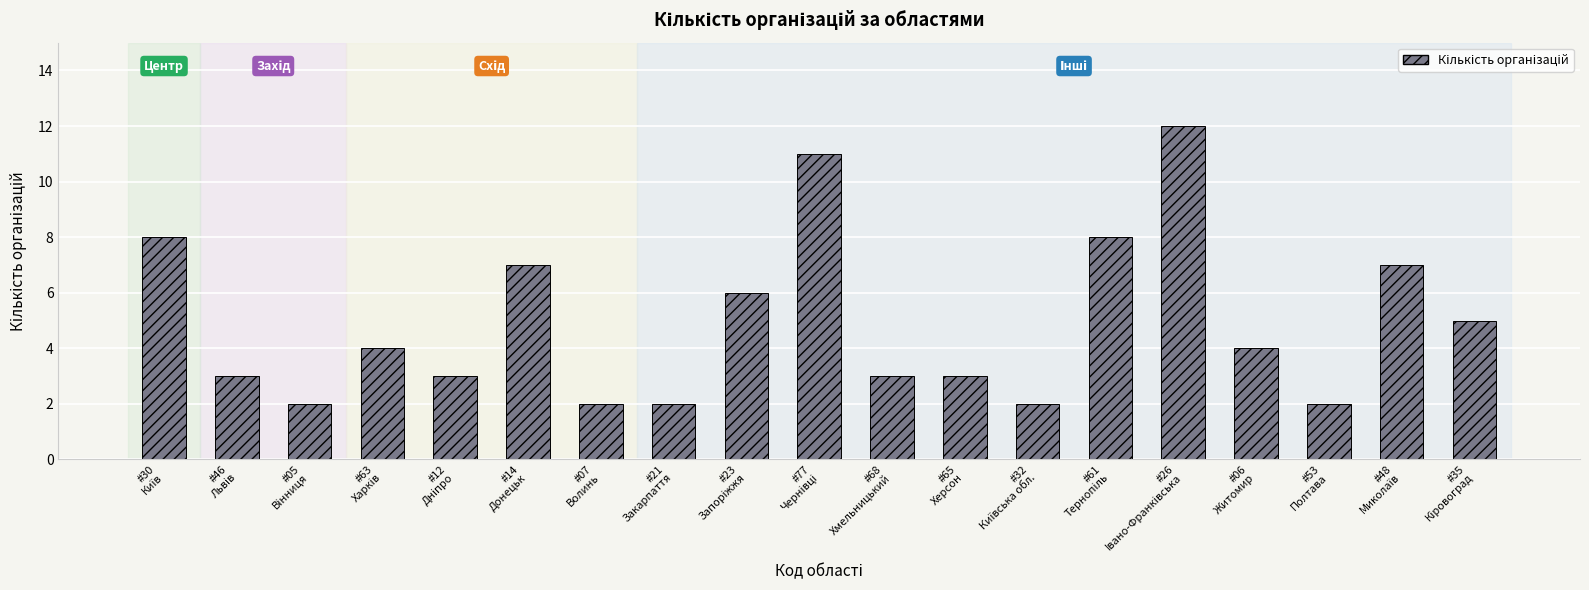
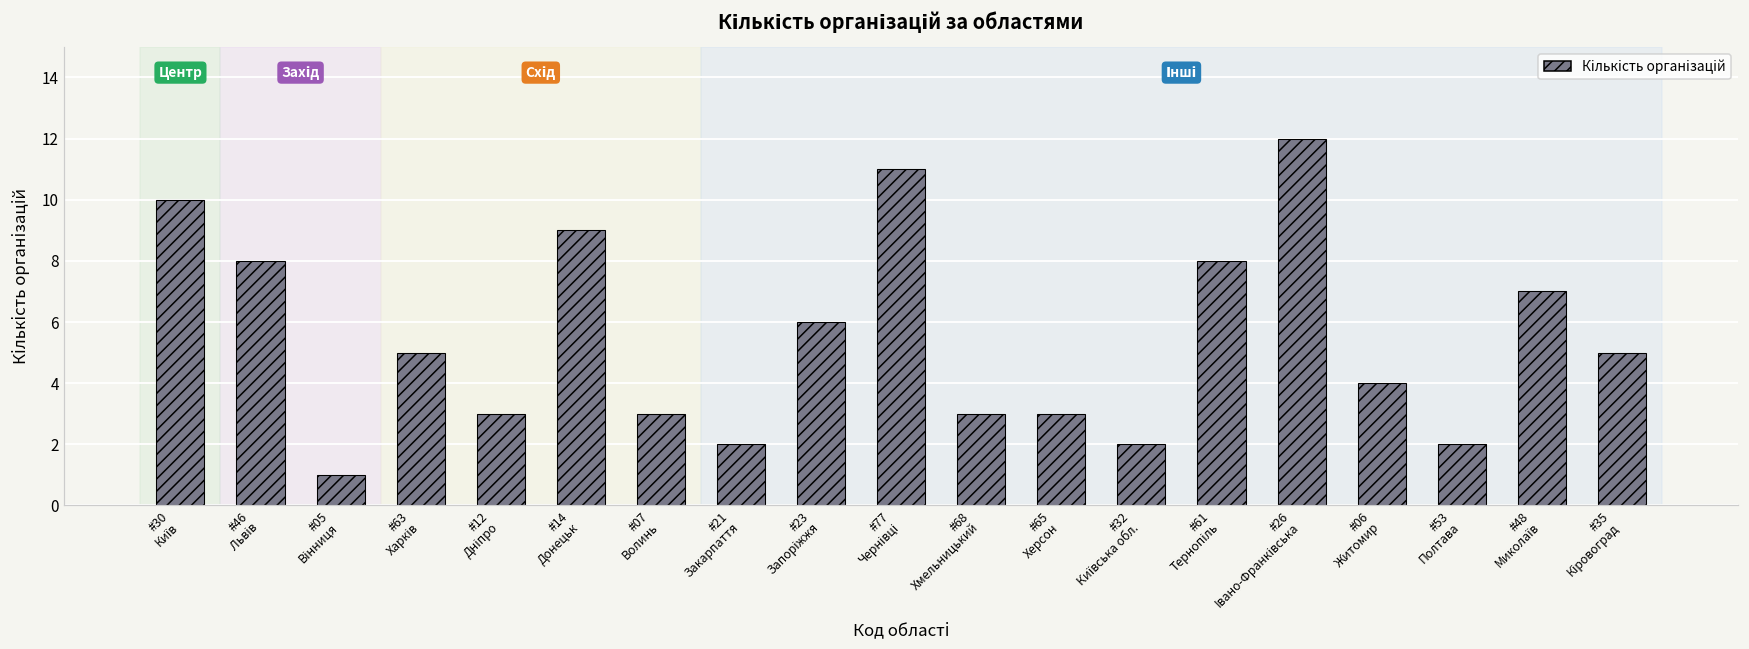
  {
-   "#30 Київ": 8,
-   "#46 Львів": 3,
-   "#05 Вінниця": 2,
-   "#63 Харків": 4,
+   "#30 Київ": 10,
+   "#46 Львів": 8,
+   "#05 Вінниця": 1,
+   "#63 Харків": 5,
    "#12 Дніпро": 3,
-   "#14 Донецьк": 7,
-   "#07 Волинь": 2,
+   "#14 Донецьк": 9,
+   "#07 Волинь": 3,
    "#21 Закарпаття": 2,
    "#23 Запоріжжя": 6,
    "#77 Чернівці": 11,
    "#68 Хмельницький": 3,
    "#65 Херсон": 3,
    "#32 Київська обл.": 2,
    "#61 Тернопіль": 8,
    "#26 Івано-Франківська": 12,
    "#06 Житомир": 4,
    "#53 Полтава": 2,
    "#48 Миколаїв": 7,
    "#35 Кіровоград": 5
  }
